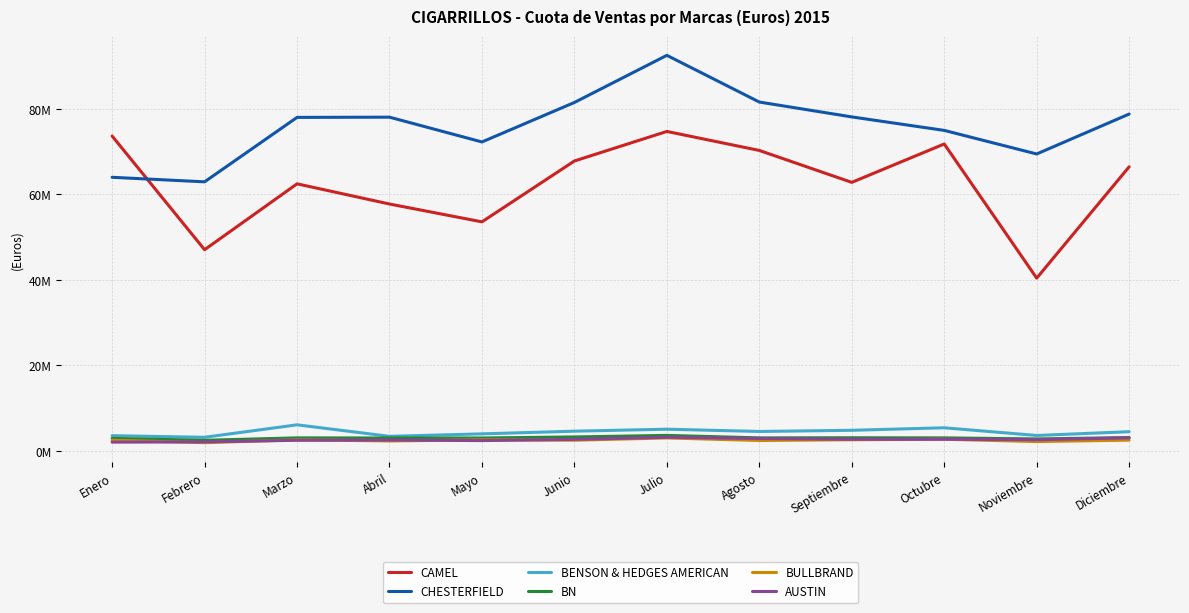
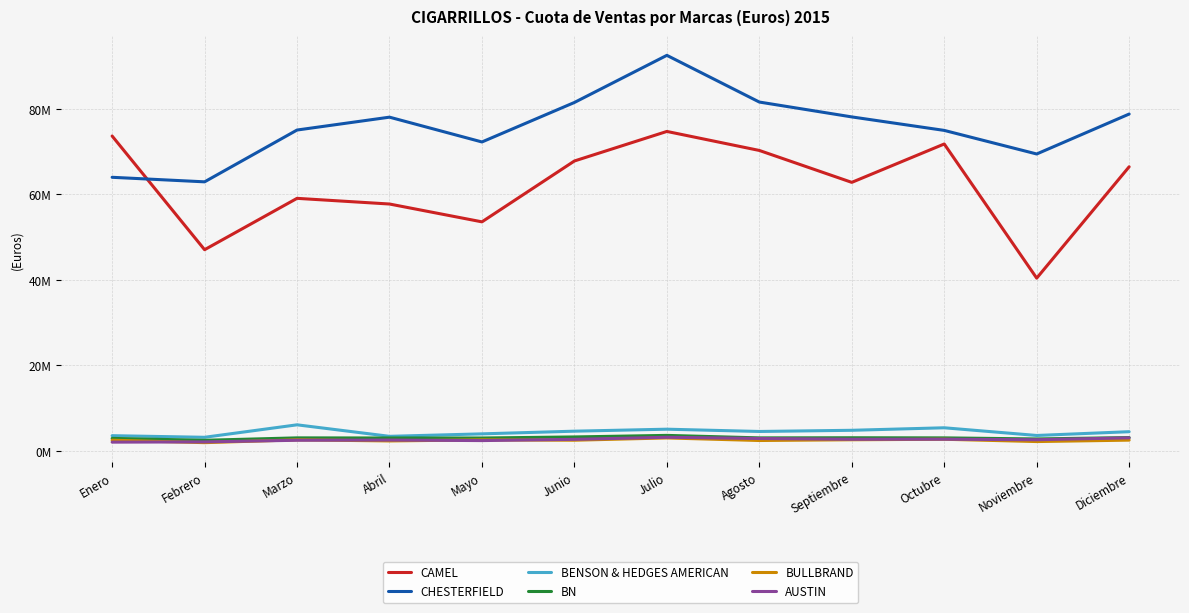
  {
    "CAMEL": {
      "Enero": 74000000,
      "Febrero": 47000000,
-     "Marzo": 62000000,
+     "Marzo": 59000000,
      "Abril": 58000000,
      "Mayo": 54000000,
      "Junio": 68000000,
      "Julio": 75000000,
      "Agosto": 70000000,
      "Septiembre": 63000000,
      "Octubre": 72000000,
      "Noviembre": 40000000,
      "Diciembre": 66000000
    },
    "CHESTERFIELD": {
      "Enero": 64000000,
      "Febrero": 63000000,
-     "Marzo": 78000000,
+     "Marzo": 75000000,
      "Abril": 78000000,
      "Mayo": 72000000,
      "Junio": 82000000,
      "Julio": 93000000,
      "Agosto": 82000000,
      "Septiembre": 78000000,
      "Octubre": 75000000,
      "Noviembre": 69000000,
      "Diciembre": 79000000
    },
    "BENSON & HEDGES AMERICAN": {
      "Enero": 4000000,
      "Febrero": 3000000,
      "Marzo": 6000000,
      "Mayo": 4000000,
      "Junio": 5000000,
      "Julio": 5000000,
      "Agosto": 5000000,
      "Septiembre": 5000000,
      "Octubre": 5000000,
      "Noviembre": 4000000,
      "Diciembre": 4000000
    }
  }
